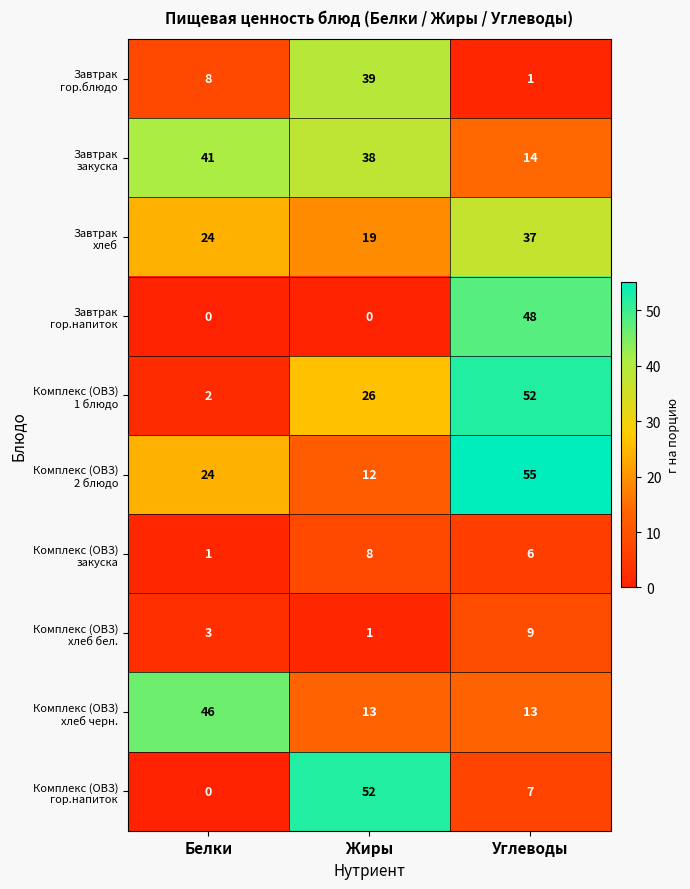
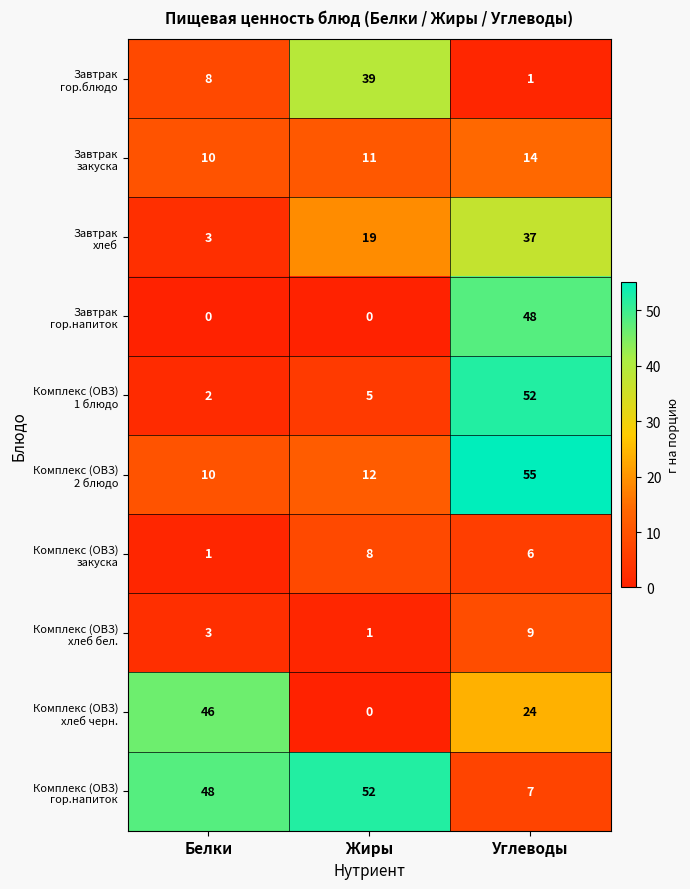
  {
    "Завтрак гор.блюдо": {
      "Белки": 8,
      "Жиры": 39,
      "Углеводы": 1
    },
    "Завтрак закуска": {
-     "Белки": 41,
-     "Жиры": 38,
+     "Белки": 10,
+     "Жиры": 11,
      "Углеводы": 14
    },
    "Завтрак хлеб": {
-     "Белки": 24,
+     "Белки": 3,
      "Жиры": 19,
      "Углеводы": 37
    },
    "Завтрак гор.напиток": {
      "Белки": 0,
      "Жиры": 0,
      "Углеводы": 48
    },
    "Комплекс (ОВЗ) 1 блюдо": {
      "Белки": 2,
-     "Жиры": 26,
+     "Жиры": 5,
      "Углеводы": 52
    },
    "Комплекс (ОВЗ) 2 блюдо": {
-     "Белки": 24,
+     "Белки": 10,
      "Жиры": 12,
      "Углеводы": 55
    },
    "Комплекс (ОВЗ) закуска": {
      "Белки": 1,
      "Жиры": 8,
      "Углеводы": 6
    },
    "Комплекс (ОВЗ) хлеб бел.": {
      "Белки": 3,
      "Жиры": 1,
      "Углеводы": 9
    },
    "Комплекс (ОВЗ) хлеб черн.": {
      "Белки": 46,
-     "Жиры": 13,
-     "Углеводы": 13
+     "Жиры": 0,
+     "Углеводы": 24
    },
    "Комплекс (ОВЗ) гор.напиток": {
-     "Белки": 0,
+     "Белки": 48,
      "Жиры": 52,
      "Углеводы": 7
    }
  }
